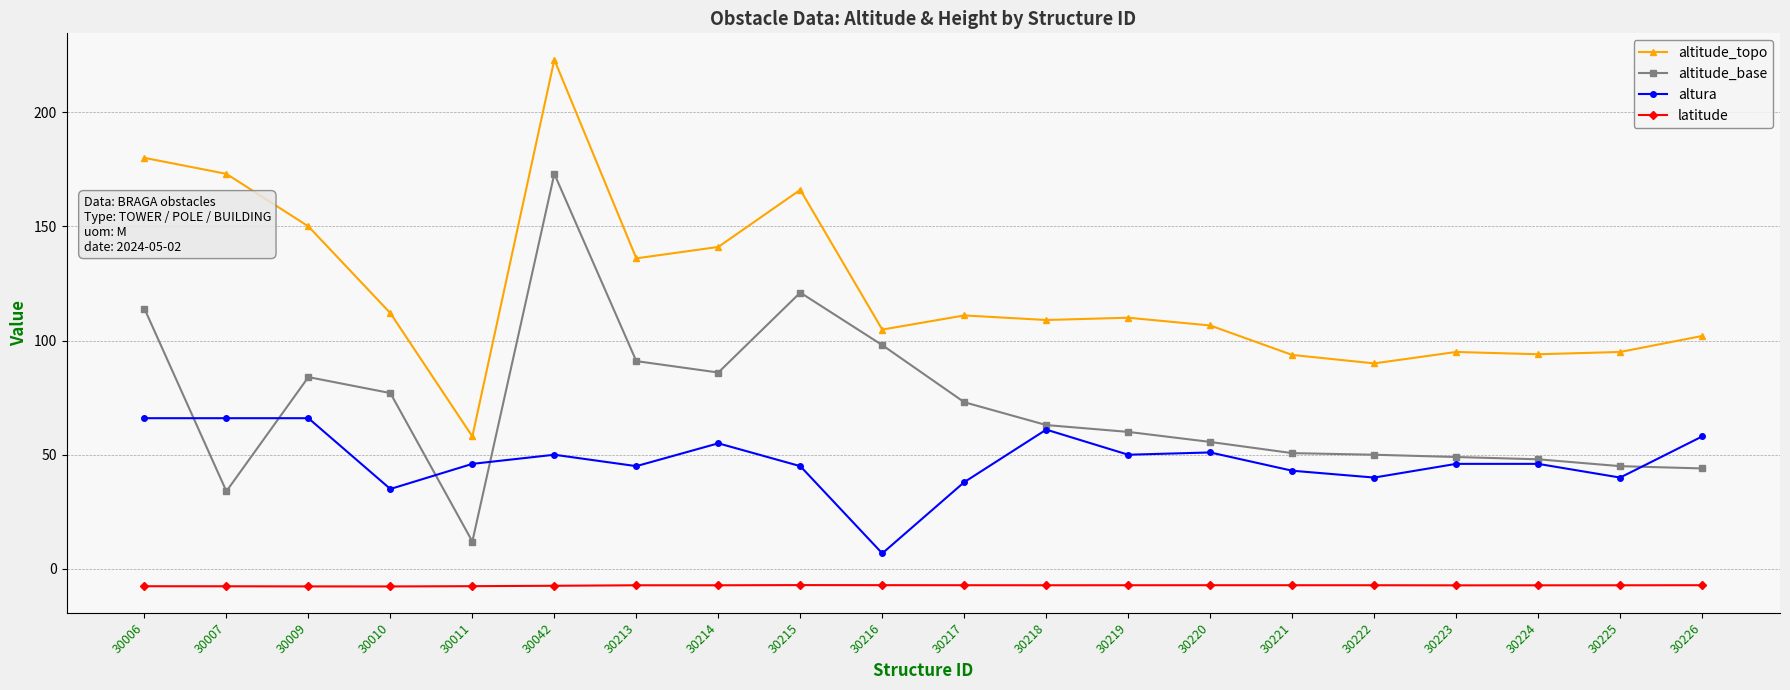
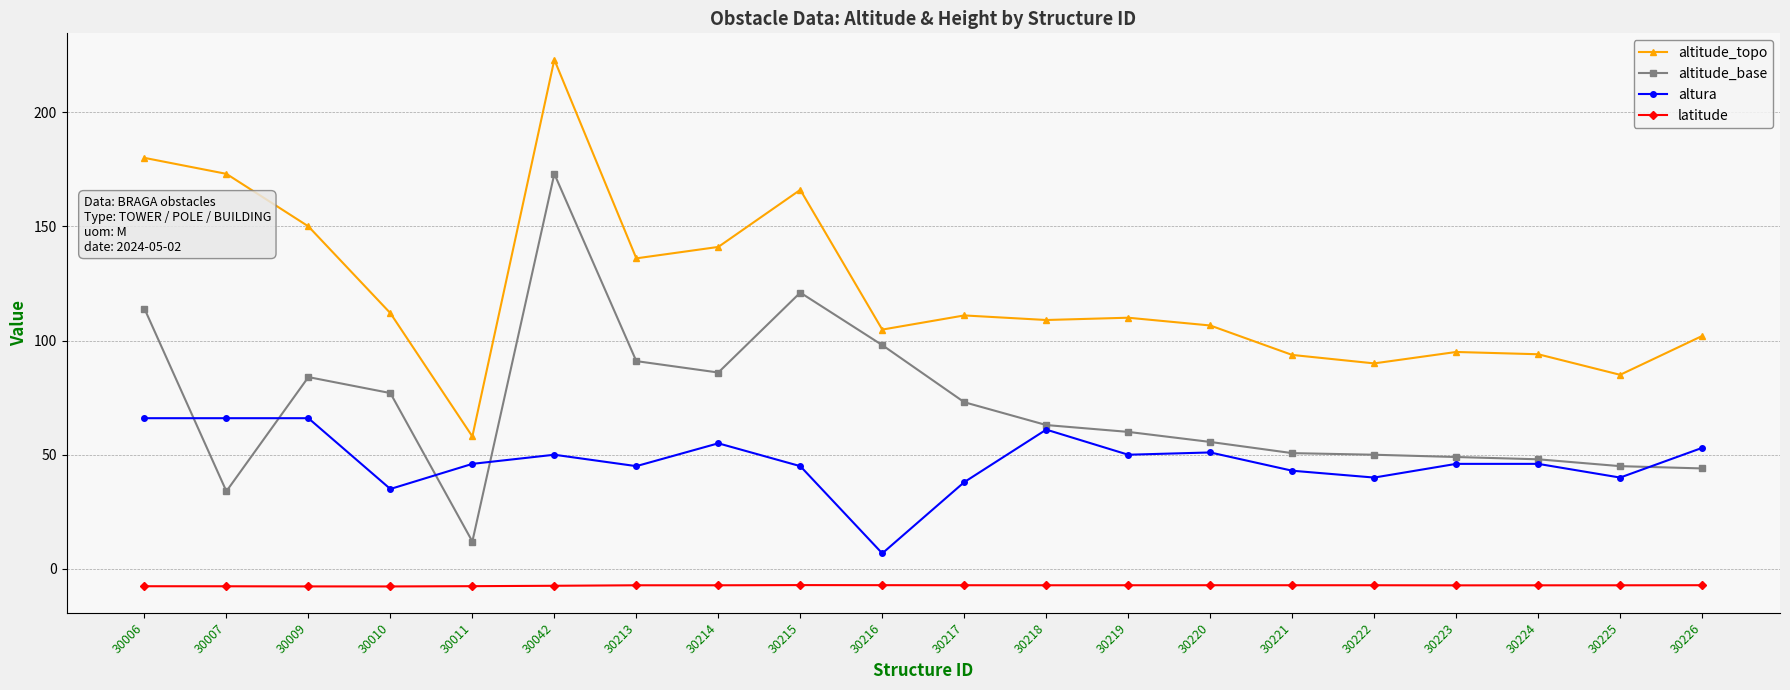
  {
    "altitude_topo": {
      "30006": 180,
      "30009": 150,
      "30010": 112,
      "30011": 58,
      "30042": 223,
      "30213": 136,
      "30214": 141,
      "30215": 166,
      "30216": 105,
      "30217": 111,
      "30218": 109,
      "30219": 110,
      "30220": 107,
      "30221": 94,
      "30222": 90,
      "30223": 95,
      "30224": 94,
-     "30225": 95,
+     "30225": 85,
      "30226": 102
    },
    "altitude_base": {
      "30006": 114,
      "30007": 34,
      "30009": 84,
      "30010": 77,
      "30011": 12,
      "30042": 173,
      "30213": 91,
      "30214": 86,
      "30215": 121,
      "30216": 98,
      "30217": 73,
      "30218": 63,
      "30219": 60,
      "30220": 56,
      "30221": 51,
      "30222": 50,
      "30223": 49,
      "30224": 48,
      "30225": 45,
      "30226": 44
    },
    "altura": {
      "30006": 66,
      "30007": 66,
      "30009": 66,
      "30010": 35,
      "30011": 46,
      "30042": 50,
      "30213": 45,
      "30214": 55,
      "30215": 45,
      "30216": 7,
      "30217": 38,
      "30218": 61,
      "30219": 50,
      "30220": 51,
      "30221": 43,
      "30222": 40,
      "30223": 46,
      "30224": 46,
      "30225": 40,
-     "30226": 58
+     "30226": 53
    },
    "latitude": {
      "30006": -8,
      "30007": -8,
      "30009": -8,
      "30010": -8,
      "30011": -8,
      "30042": -7,
      "30213": -7,
      "30214": -7,
      "30215": -7,
      "30216": -7,
      "30217": -7,
      "30218": -7,
      "30219": -7,
      "30220": -7,
      "30221": -7,
      "30222": -7,
      "30223": -7,
      "30224": -7,
      "30225": -7,
      "30226": -7
    }
  }
